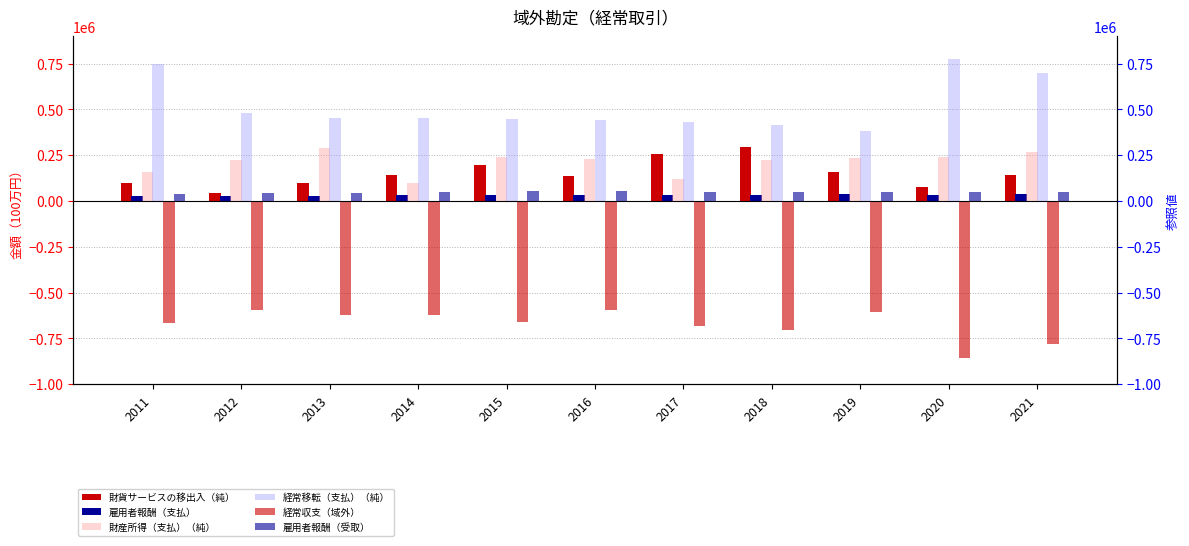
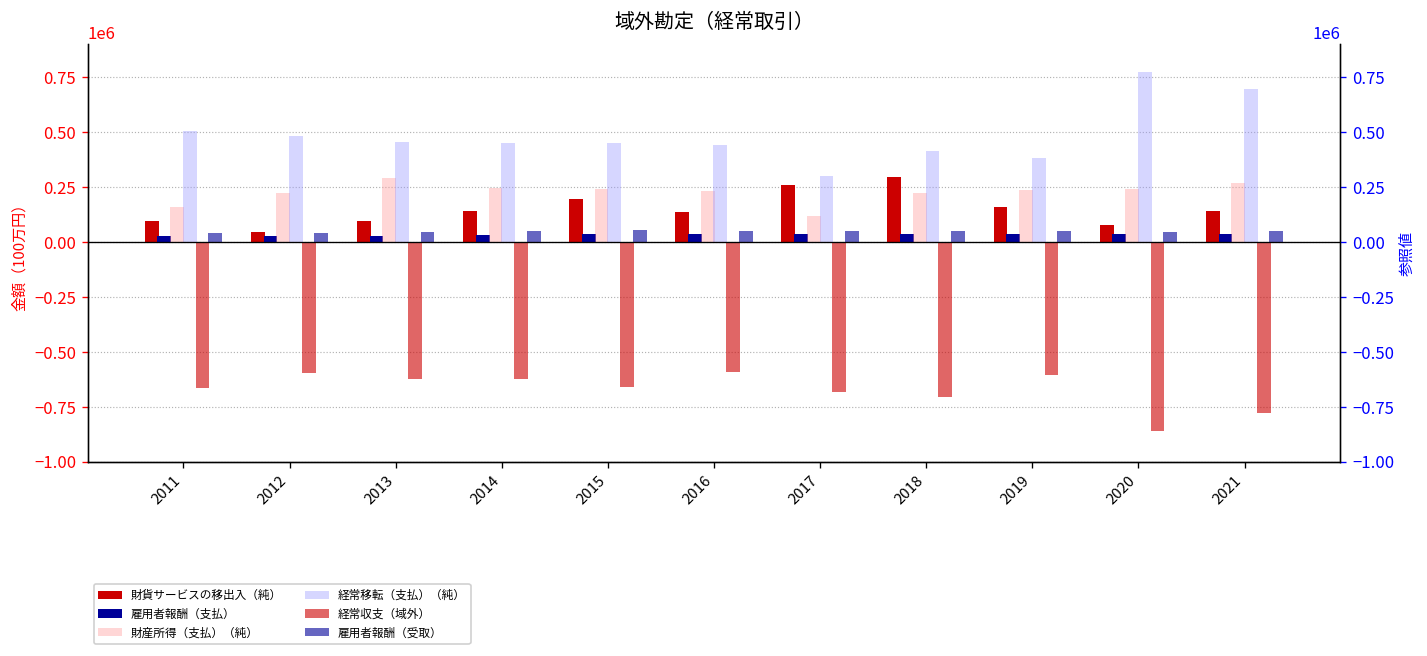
  {
    "財産所得（支払）（純）": {
      "2011": 160000,
      "2012": 220000,
      "2013": 290000,
-     "2014": 100000,
+     "2014": 250000,
      "2015": 240000,
      "2016": 230000,
      "2017": 120000,
      "2018": 230000,
      "2019": 240000,
      "2020": 240000,
      "2021": 270000
    },
    "経常移転（支払）（純）": {
-     "2011": 750000,
+     "2011": 510000,
      "2012": 480000,
      "2013": 460000,
      "2014": 450000,
      "2015": 450000,
      "2016": 440000,
-     "2017": 430000,
+     "2017": 300000,
      "2018": 410000,
      "2019": 380000,
      "2020": 770000,
      "2021": 700000
    }
  }
